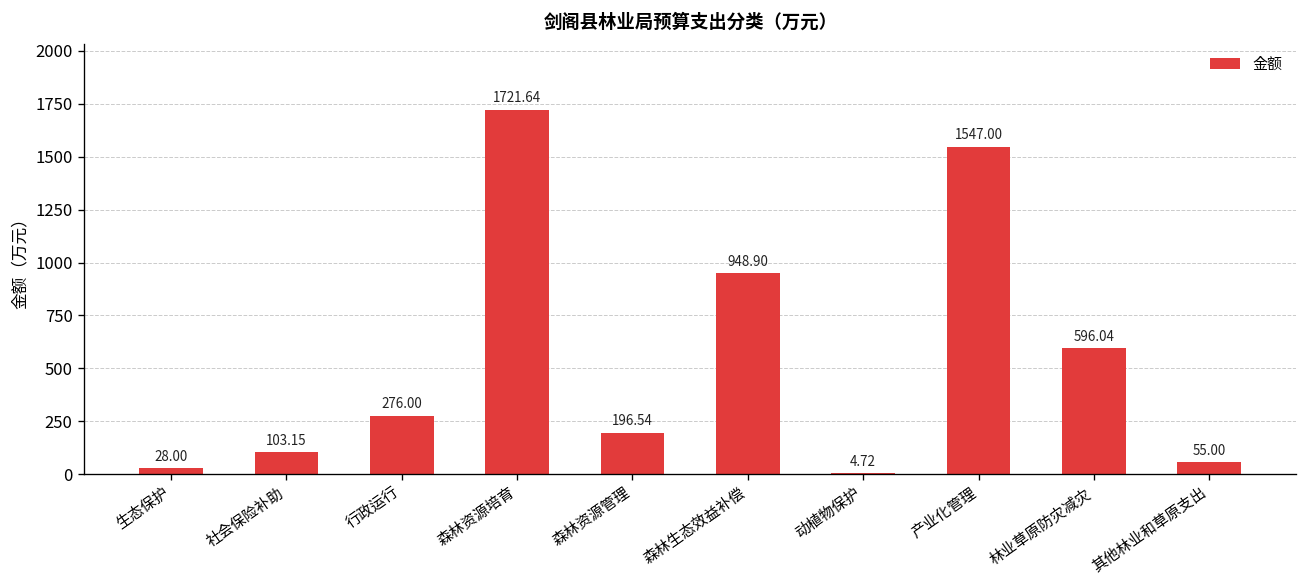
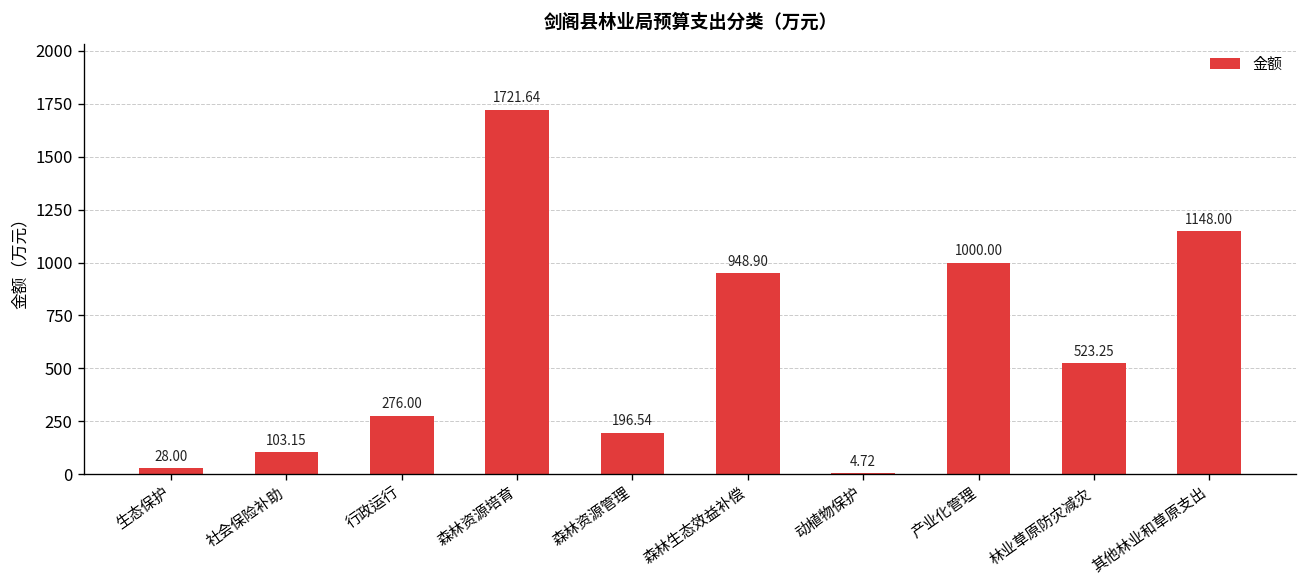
  {
    "生态保护": 28.00,
    "社会保险补助": 103.15,
    "行政运行": 276.00,
    "森林资源培育": 1721.64,
    "森林资源管理": 196.54,
    "森林生态效益补偿": 948.90,
    "动植物保护": 4.72,
-   "产业化管理": 1547.00,
-   "林业草原防灾减灾": 596.04,
-   "其他林业和草原支出": 55.00
+   "产业化管理": 1000.00,
+   "林业草原防灾减灾": 523.25,
+   "其他林业和草原支出": 1148.00
  }
